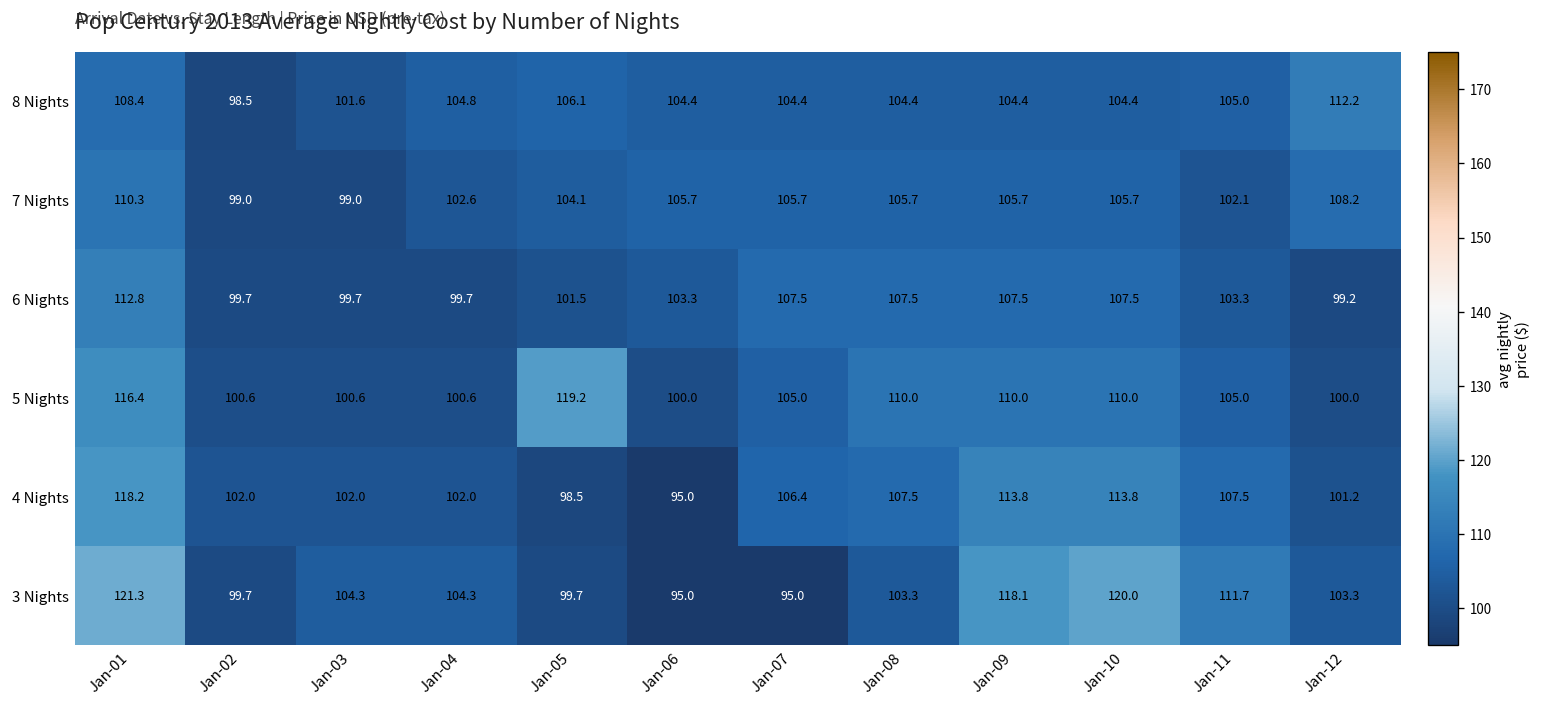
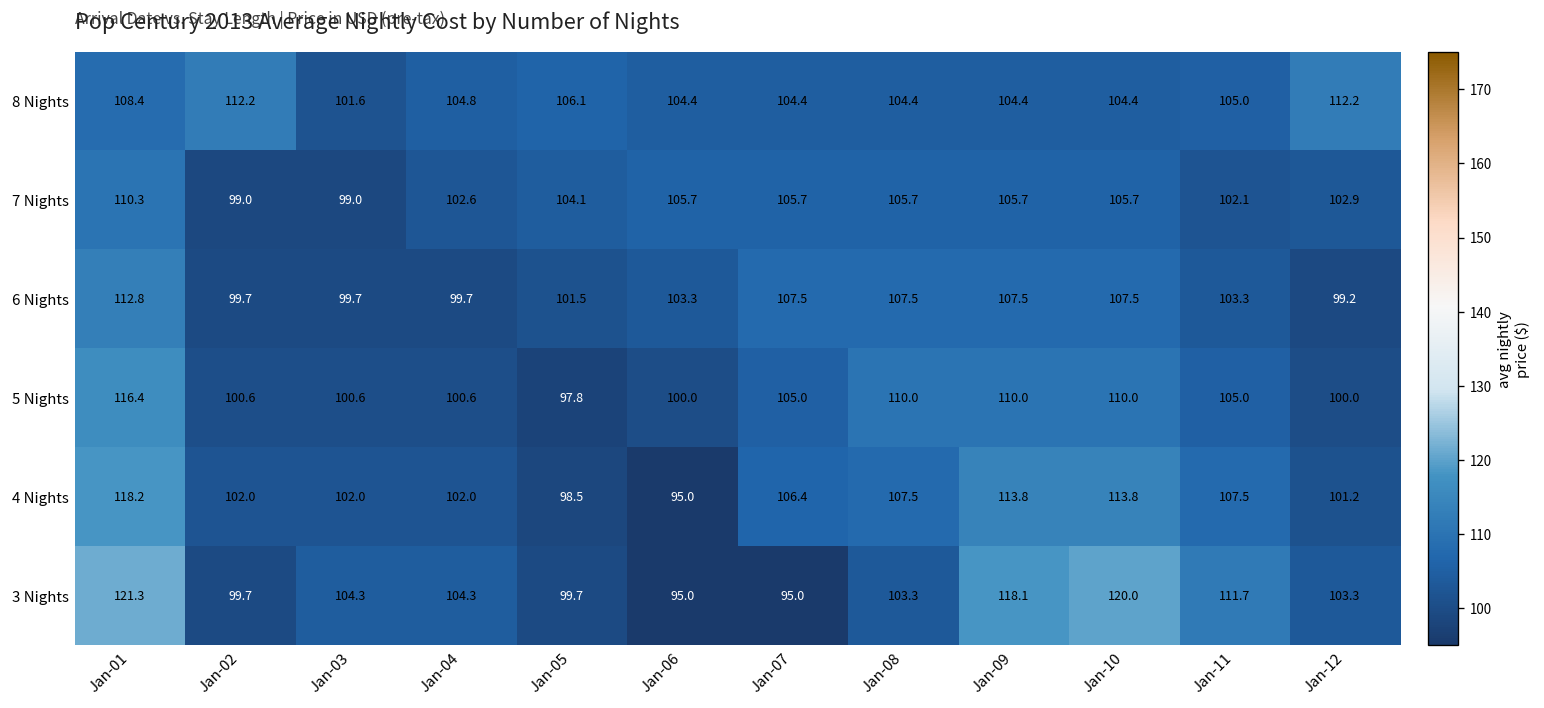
  {
    "8 Nights": {
      "Jan-01": 108.4,
-     "Jan-02": 98.5,
+     "Jan-02": 112.2,
      "Jan-03": 101.6,
      "Jan-04": 104.8,
      "Jan-05": 106.1,
      "Jan-06": 104.4,
      "Jan-07": 104.4,
      "Jan-08": 104.4,
      "Jan-09": 104.4,
      "Jan-10": 104.4,
      "Jan-11": 105.0,
      "Jan-12": 112.2
    },
    "7 Nights": {
      "Jan-01": 110.3,
      "Jan-02": 99.0,
      "Jan-03": 99.0,
      "Jan-04": 102.6,
      "Jan-05": 104.1,
      "Jan-06": 105.7,
      "Jan-07": 105.7,
      "Jan-08": 105.7,
      "Jan-09": 105.7,
      "Jan-10": 105.7,
      "Jan-11": 102.1,
-     "Jan-12": 108.2
+     "Jan-12": 102.9
    },
    "6 Nights": {
      "Jan-01": 112.8,
      "Jan-02": 99.7,
      "Jan-03": 99.7,
      "Jan-04": 99.7,
      "Jan-05": 101.5,
      "Jan-06": 103.3,
      "Jan-07": 107.5,
      "Jan-08": 107.5,
      "Jan-09": 107.5,
      "Jan-10": 107.5,
      "Jan-11": 103.3,
      "Jan-12": 99.2
    },
    "5 Nights": {
      "Jan-01": 116.4,
      "Jan-02": 100.6,
      "Jan-03": 100.6,
      "Jan-04": 100.6,
-     "Jan-05": 119.2,
+     "Jan-05": 97.8,
      "Jan-06": 100.0,
      "Jan-07": 105.0,
      "Jan-08": 110.0,
      "Jan-09": 110.0,
      "Jan-10": 110.0,
      "Jan-11": 105.0,
      "Jan-12": 100.0
    },
    "4 Nights": {
      "Jan-01": 118.2,
      "Jan-02": 102.0,
      "Jan-03": 102.0,
      "Jan-04": 102.0,
      "Jan-05": 98.5,
      "Jan-06": 95.0,
      "Jan-07": 106.4,
      "Jan-08": 107.5,
      "Jan-09": 113.8,
      "Jan-10": 113.8,
      "Jan-11": 107.5,
      "Jan-12": 101.2
    },
    "3 Nights": {
      "Jan-01": 121.3,
      "Jan-02": 99.7,
      "Jan-03": 104.3,
      "Jan-04": 104.3,
      "Jan-05": 99.7,
      "Jan-06": 95.0,
      "Jan-07": 95.0,
      "Jan-08": 103.3,
      "Jan-09": 118.1,
      "Jan-10": 120.0,
      "Jan-11": 111.7,
      "Jan-12": 103.3
    }
  }
